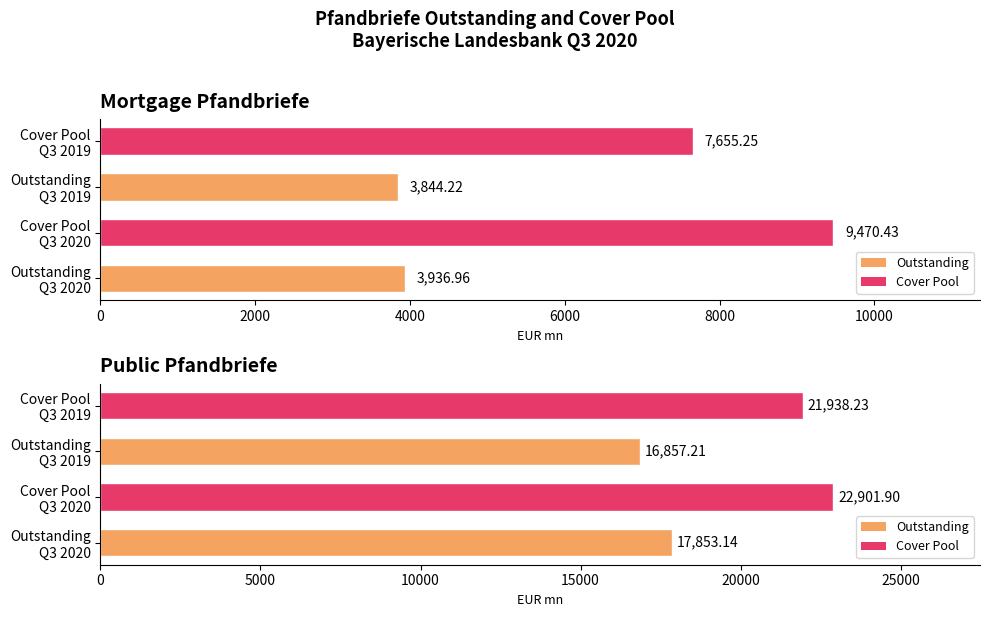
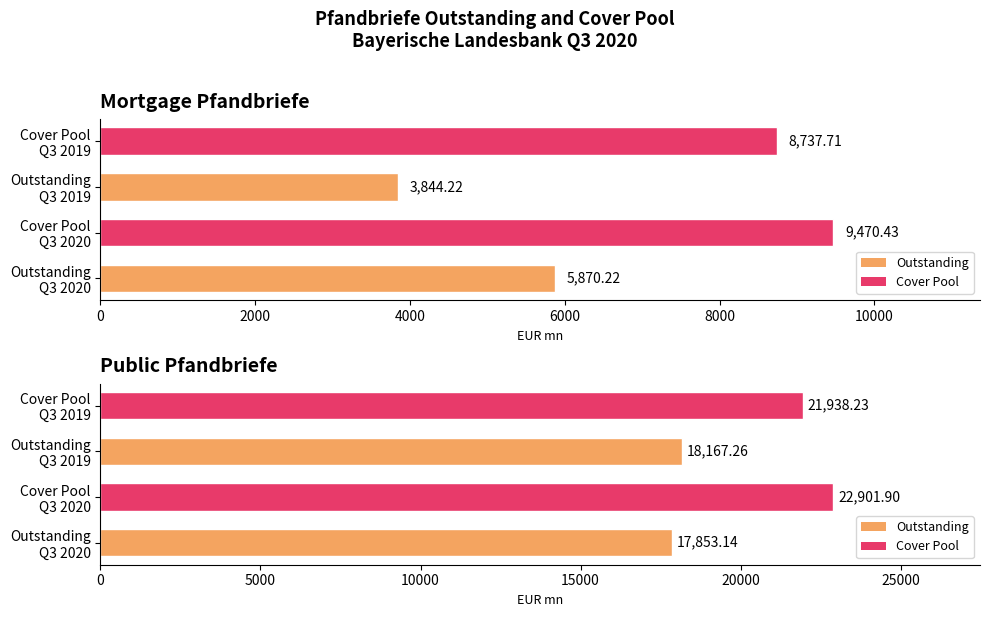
  {
    "Mortgage Pfandbriefe": {
-     "Cover Pool Q3 2019": "7,655.25",
+     "Cover Pool Q3 2019": "8,737.71",
      "Outstanding Q3 2019": "3,844.22",
      "Cover Pool Q3 2020": "9,470.43",
-     "Outstanding Q3 2020": "3,936.96"
+     "Outstanding Q3 2020": "5,870.22"
    },
    "Public Pfandbriefe": {
      "Cover Pool Q3 2019": "21,938.23",
-     "Outstanding Q3 2019": "16,857.21",
+     "Outstanding Q3 2019": "18,167.26",
      "Cover Pool Q3 2020": "22,901.90",
      "Outstanding Q3 2020": "17,853.14"
    }
  }
